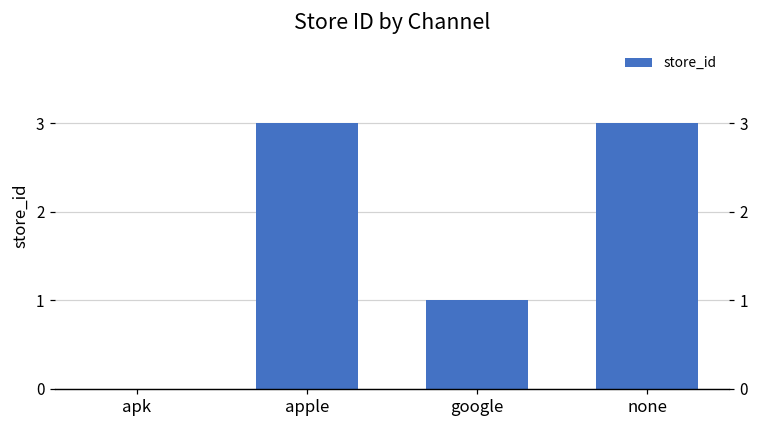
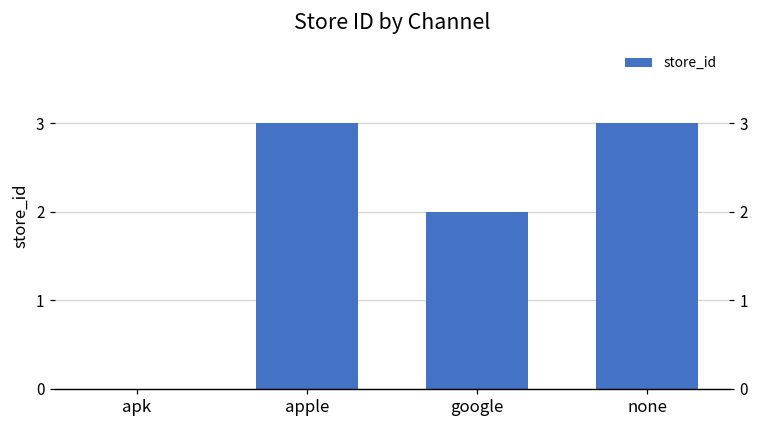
  {
    "apk": 0,
    "apple": 3,
-   "google": 1,
+   "google": 2,
    "none": 3
  }
